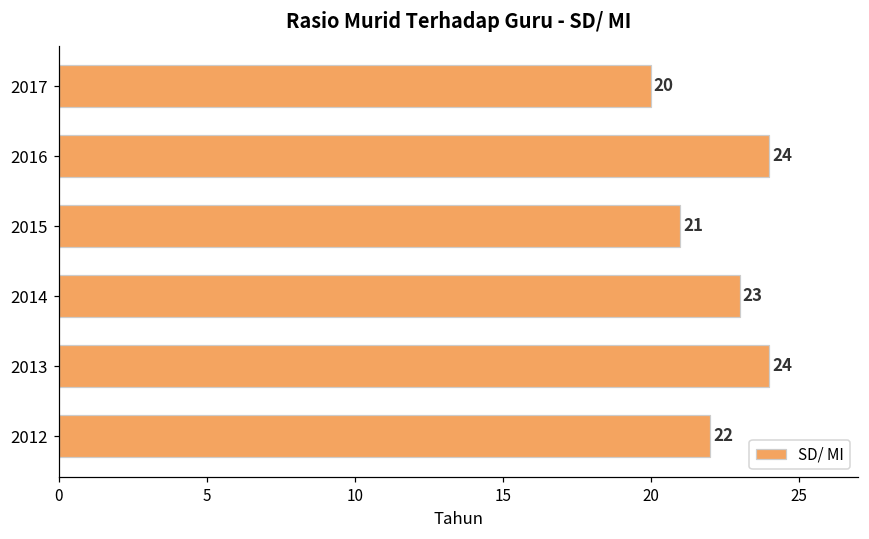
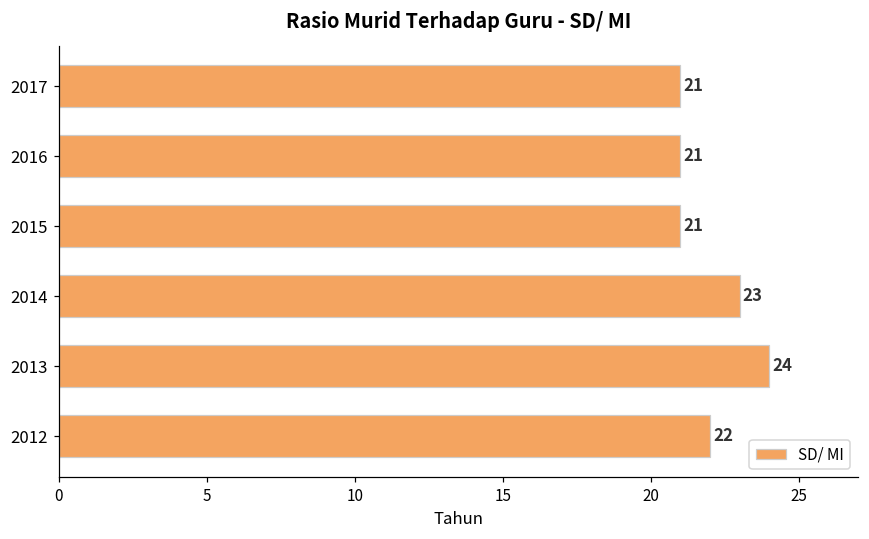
  {
-   "2017": 20,
-   "2016": 24,
+   "2017": 21,
+   "2016": 21,
    "2015": 21,
    "2014": 23,
    "2013": 24,
    "2012": 22
  }
